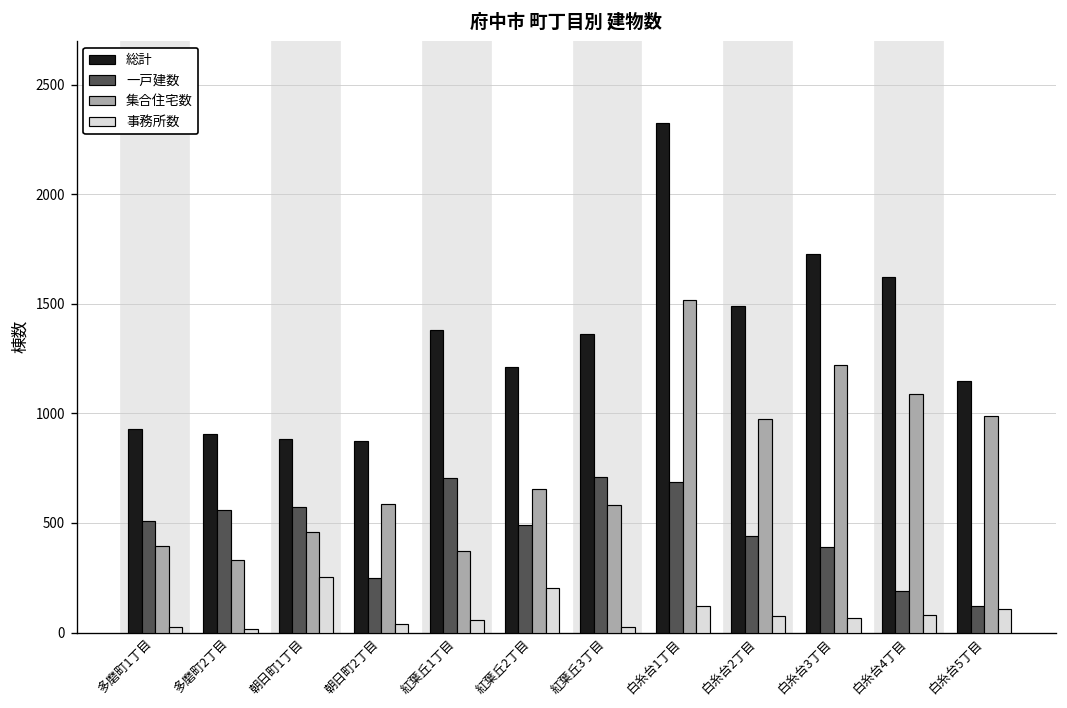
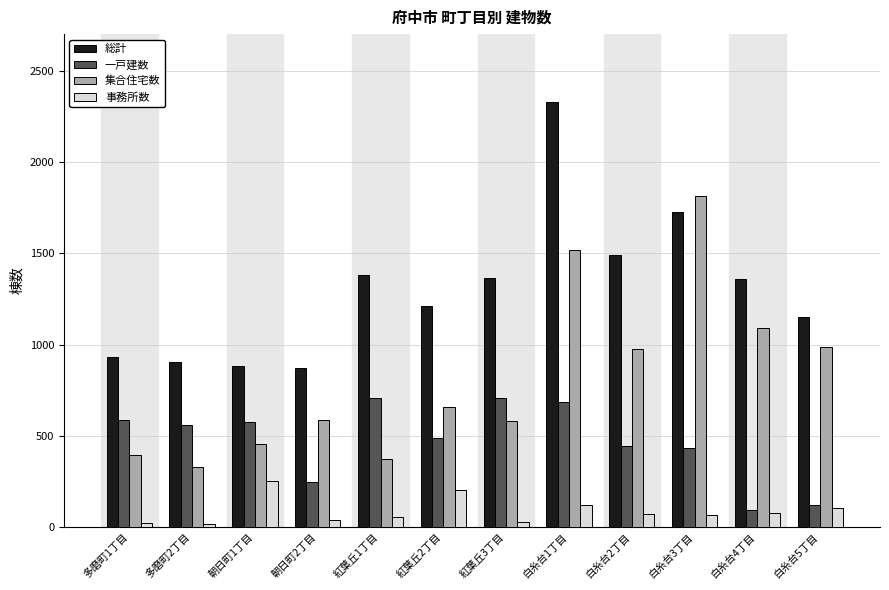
  {
    "総計": {
      "多磨町1丁目": 930,
      "多磨町2丁目": 910,
      "朝日町1丁目": 890,
      "朝日町2丁目": 870,
      "紅葉丘1丁目": 1380,
      "紅葉丘2丁目": 1210,
      "紅葉丘3丁目": 1360,
      "白糸台1丁目": 2330,
      "白糸台2丁目": 1490,
      "白糸台3丁目": 1730,
-     "白糸台4丁目": 1620,
+     "白糸台4丁目": 1360,
      "白糸台5丁目": 1150
    },
    "一戸建数": {
-     "多磨町1丁目": 510,
+     "多磨町1丁目": 590,
      "多磨町2丁目": 560,
      "朝日町1丁目": 570,
      "朝日町2丁目": 250,
      "紅葉丘1丁目": 710,
      "紅葉丘2丁目": 490,
      "紅葉丘3丁目": 710,
      "白糸台1丁目": 690,
      "白糸台2丁目": 440,
-     "白糸台3丁目": 390,
-     "白糸台4丁目": 190,
+     "白糸台3丁目": 440,
+     "白糸台4丁目": 90,
      "白糸台5丁目": 120
    },
    "集合住宅数": {
      "多磨町1丁目": 390,
      "多磨町2丁目": 330,
      "朝日町1丁目": 460,
      "朝日町2丁目": 590,
      "紅葉丘1丁目": 370,
      "紅葉丘2丁目": 660,
      "紅葉丘3丁目": 580,
      "白糸台1丁目": 1520,
      "白糸台2丁目": 980,
-     "白糸台3丁目": 1220,
+     "白糸台3丁目": 1820,
      "白糸台4丁目": 1090,
      "白糸台5丁目": 990
    },
    "事務所数": {
      "多磨町1丁目": 20,
      "多磨町2丁目": 20,
      "朝日町1丁目": 250,
      "朝日町2丁目": 40,
      "紅葉丘1丁目": 60,
      "紅葉丘2丁目": 200,
      "紅葉丘3丁目": 30,
      "白糸台1丁目": 120,
      "白糸台2丁目": 70,
      "白糸台3丁目": 70,
      "白糸台4丁目": 80,
      "白糸台5丁目": 110
    }
  }
